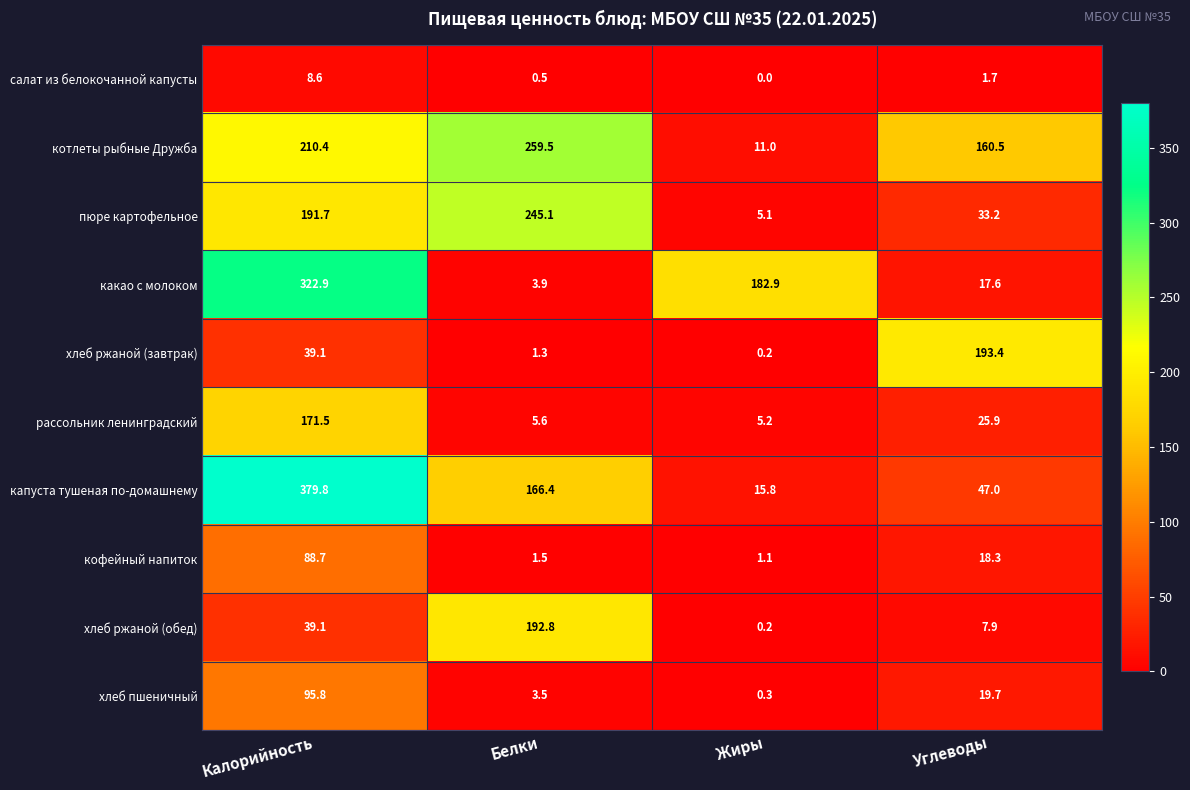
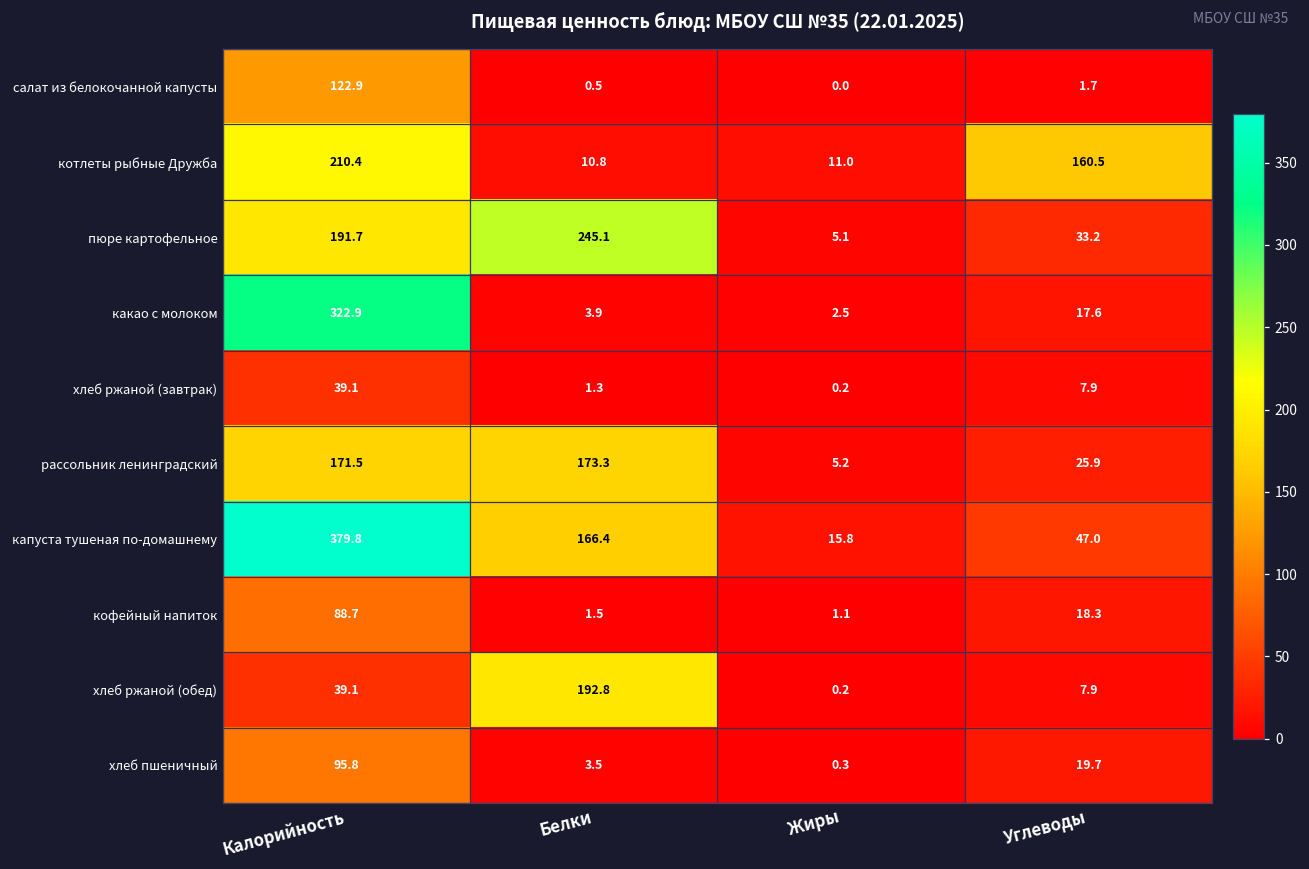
  {
    "салат из белокочанной капусты": {
-     "Калорийность": 8.6,
+     "Калорийность": 122.9,
      "Белки": 0.5,
      "Жиры": 0.0,
      "Углеводы": 1.7
    },
    "котлеты рыбные Дружба": {
      "Калорийность": 210.4,
-     "Белки": 259.5,
+     "Белки": 10.8,
      "Жиры": 11.0,
      "Углеводы": 160.5
    },
    "пюре картофельное": {
      "Калорийность": 191.7,
      "Белки": 245.1,
      "Жиры": 5.1,
      "Углеводы": 33.2
    },
    "какао с молоком": {
      "Калорийность": 322.9,
      "Белки": 3.9,
-     "Жиры": 182.9,
+     "Жиры": 2.5,
      "Углеводы": 17.6
    },
    "хлеб ржаной (завтрак)": {
      "Калорийность": 39.1,
      "Белки": 1.3,
      "Жиры": 0.2,
-     "Углеводы": 193.4
+     "Углеводы": 7.9
    },
    "рассольник ленинградский": {
      "Калорийность": 171.5,
-     "Белки": 5.6,
+     "Белки": 173.3,
      "Жиры": 5.2,
      "Углеводы": 25.9
    },
    "капуста тушеная по-домашнему": {
      "Калорийность": 379.8,
      "Белки": 166.4,
      "Жиры": 15.8,
      "Углеводы": 47.0
    },
    "кофейный напиток": {
      "Калорийность": 88.7,
      "Белки": 1.5,
      "Жиры": 1.1,
      "Углеводы": 18.3
    },
    "хлеб ржаной (обед)": {
      "Калорийность": 39.1,
      "Белки": 192.8,
      "Жиры": 0.2,
      "Углеводы": 7.9
    },
    "хлеб пшеничный": {
      "Калорийность": 95.8,
      "Белки": 3.5,
      "Жиры": 0.3,
      "Углеводы": 19.7
    }
  }
